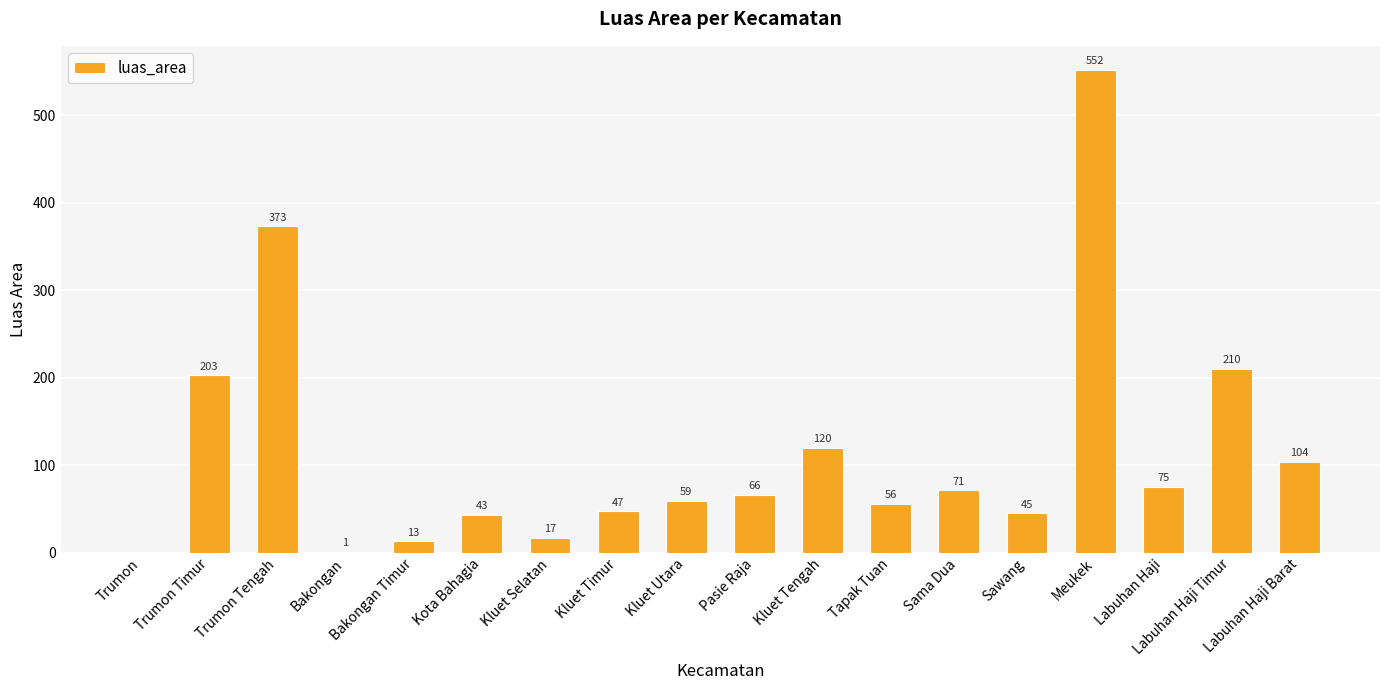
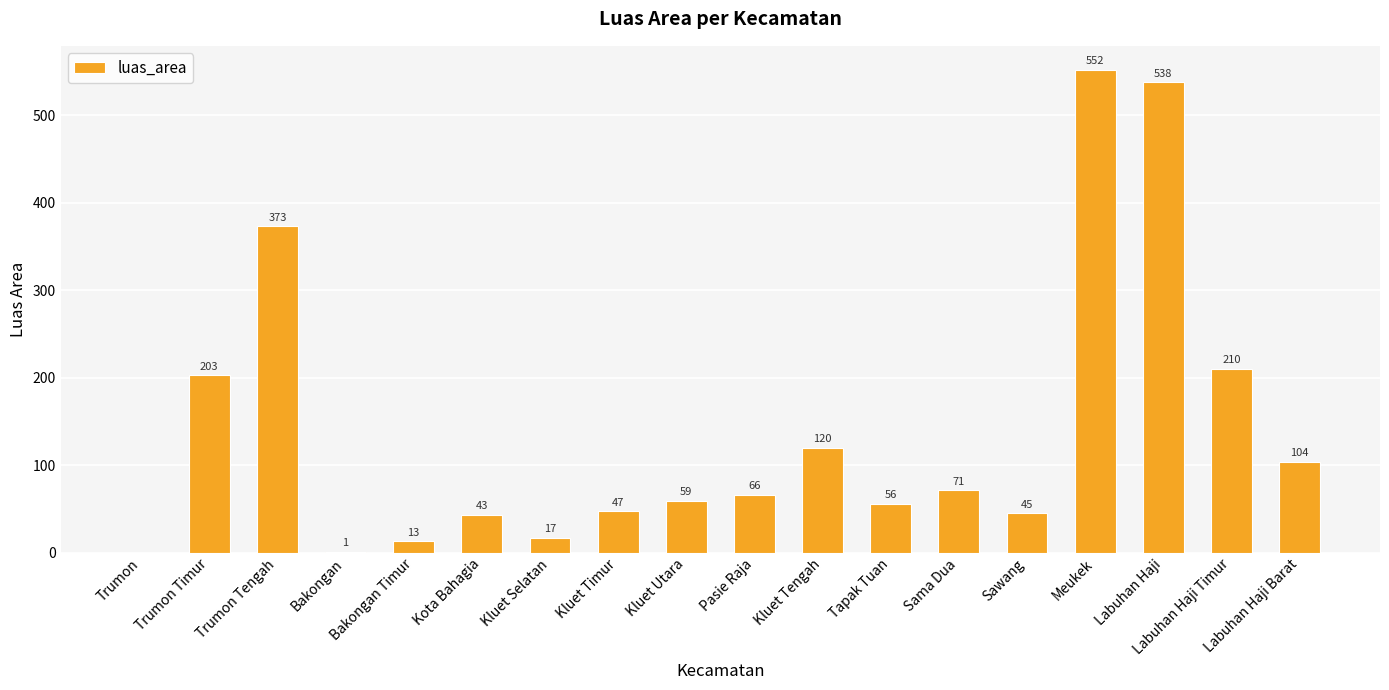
  {
    "Trumon Timur": 203,
    "Trumon Tengah": 373,
    "Bakongan": 1,
    "Bakongan Timur": 13,
    "Kota Bahagia": 43,
    "Kluet Selatan": 17,
    "Kluet Timur": 47,
    "Kluet Utara": 59,
    "Pasie Raja": 66,
    "Kluet Tengah": 120,
    "Tapak Tuan": 56,
    "Sama Dua": 71,
    "Sawang": 45,
    "Meukek": 552,
-   "Labuhan Haji": 75,
+   "Labuhan Haji": 538,
    "Labuhan Haji Timur": 210,
    "Labuhan Haji Barat": 104
  }
